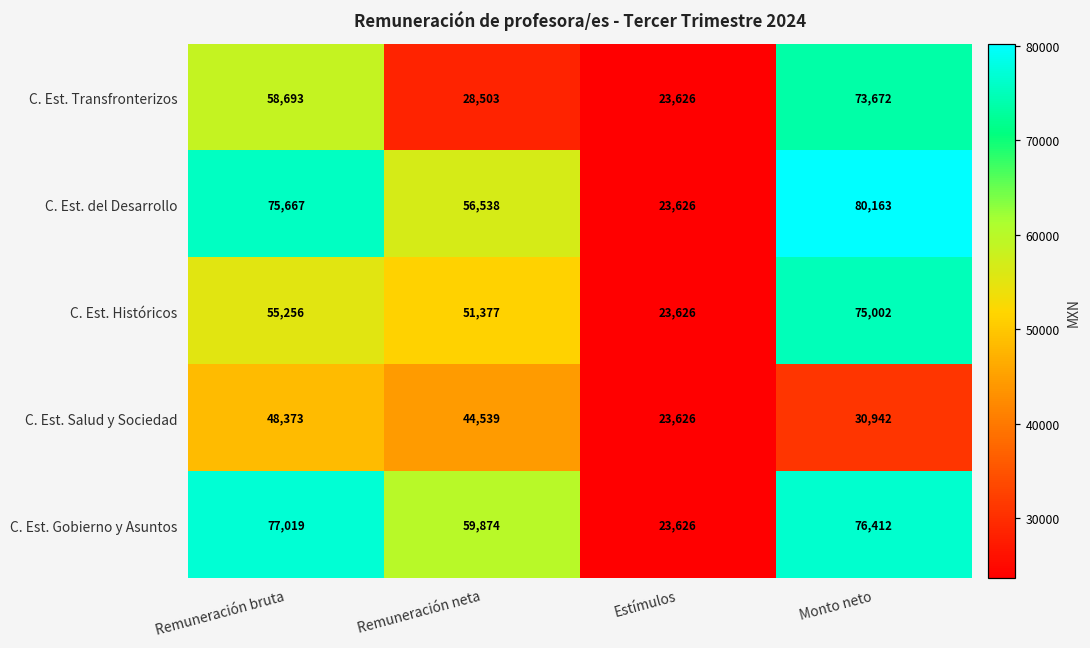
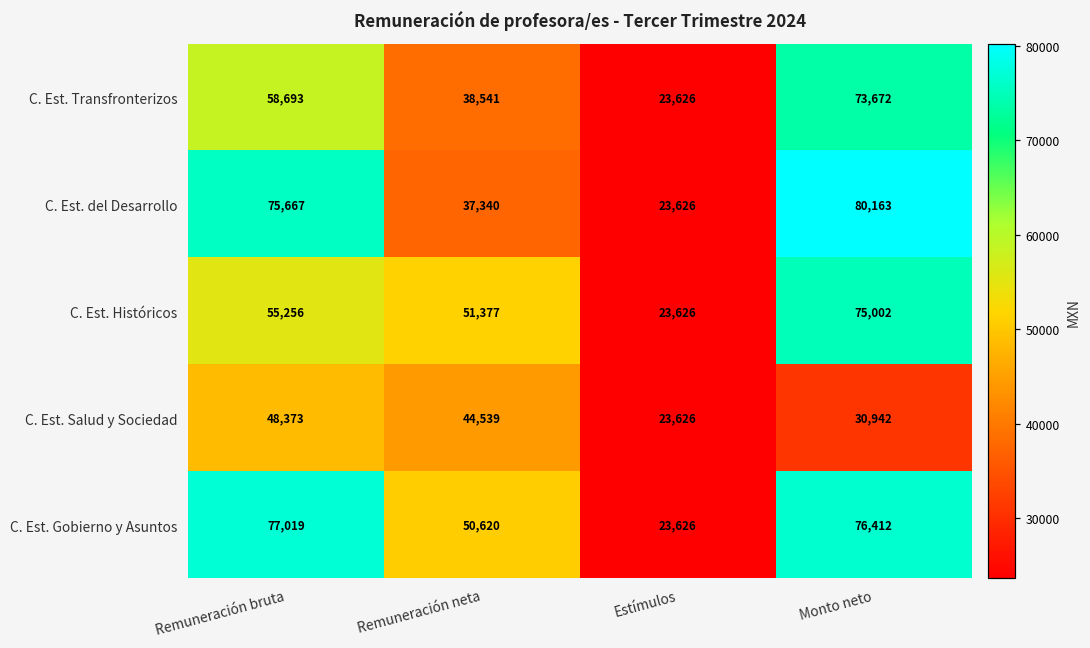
  {
    "C. Est. Transfronterizos": {
      "Remuneración bruta": "58,693",
-     "Remuneración neta": "28,503",
+     "Remuneración neta": "38,541",
      "Estímulos": "23,626",
      "Monto neto": "73,672"
    },
    "C. Est. del Desarrollo": {
      "Remuneración bruta": "75,667",
-     "Remuneración neta": "56,538",
+     "Remuneración neta": "37,340",
      "Estímulos": "23,626",
      "Monto neto": "80,163"
    },
    "C. Est. Históricos": {
      "Remuneración bruta": "55,256",
      "Remuneración neta": "51,377",
      "Estímulos": "23,626",
      "Monto neto": "75,002"
    },
    "C. Est. Salud y Sociedad": {
      "Remuneración bruta": "48,373",
      "Remuneración neta": "44,539",
      "Estímulos": "23,626",
      "Monto neto": "30,942"
    },
    "C. Est. Gobierno y Asuntos": {
      "Remuneración bruta": "77,019",
-     "Remuneración neta": "59,874",
+     "Remuneración neta": "50,620",
      "Estímulos": "23,626",
      "Monto neto": "76,412"
    }
  }
